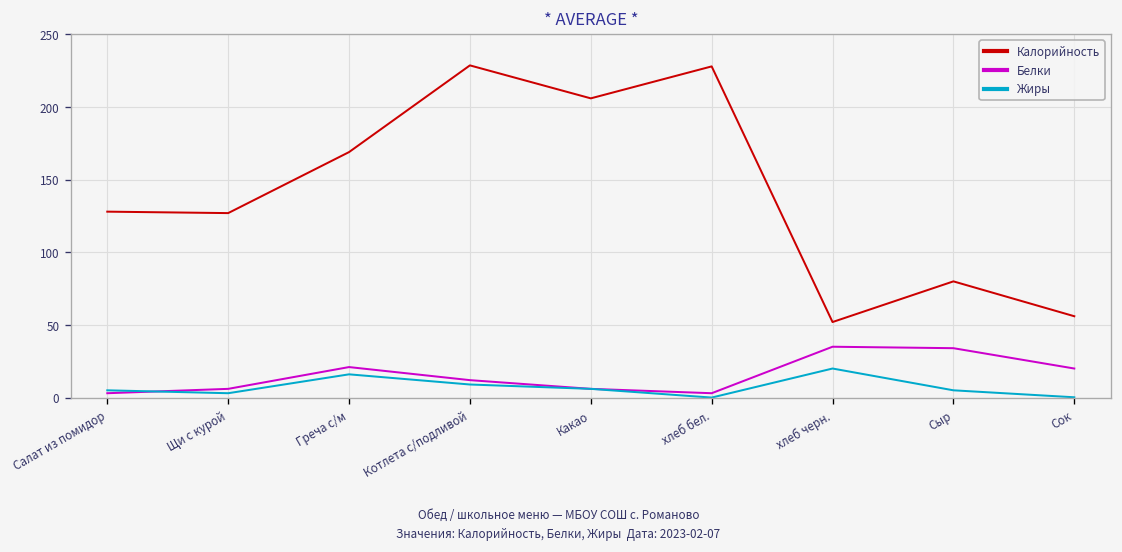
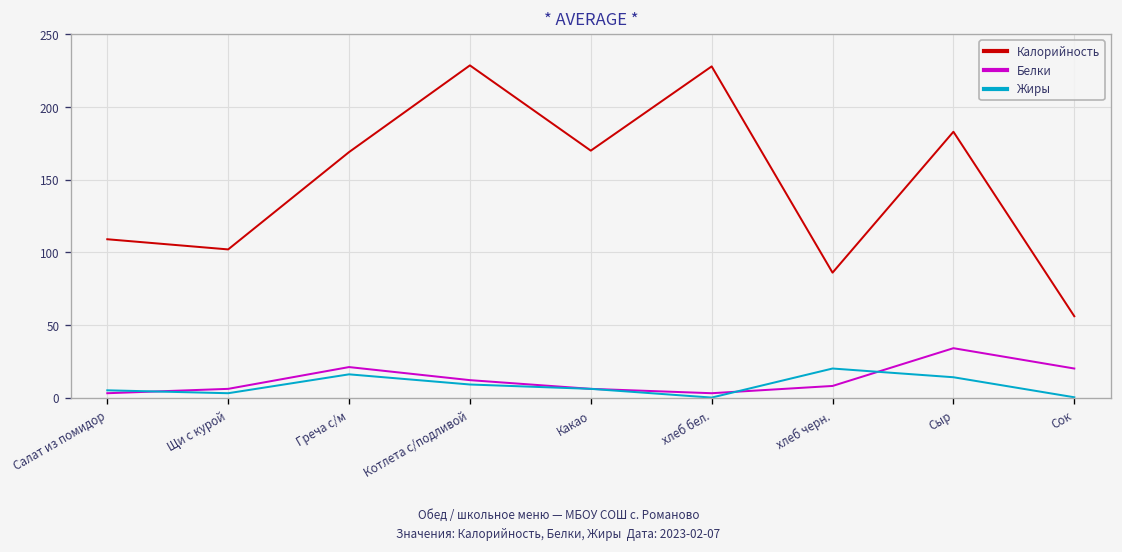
  {
    "Калорийность": {
-     "Салат из помидор": 128,
-     "Щи с курой": 127,
+     "Салат из помидор": 109,
+     "Щи с курой": 102,
      "Греча с/м": 169,
      "Котлета с/подливой": 229,
-     "Какао": 206,
+     "Какао": 170,
      "хлеб бел.": 228,
-     "хлеб черн.": 52,
-     "Сыр": 80,
+     "хлеб черн.": 86,
+     "Сыр": 183,
      "Сок": 56
    },
    "Белки": {
      "Щи с курой": 6,
      "Греча с/м": 21,
      "Котлета с/подливой": 12,
      "хлеб бел.": 3,
-     "хлеб черн.": 35,
+     "хлеб черн.": 8,
      "Сыр": 34,
      "Сок": 20
    },
    "Жиры": {
      "Щи с курой": 3,
      "Греча с/м": 16,
      "Котлета с/подливой": 9,
      "хлеб бел.": 0,
      "хлеб черн.": 20,
-     "Сыр": 5,
+     "Сыр": 14,
      "Сок": 0
    }
  }
